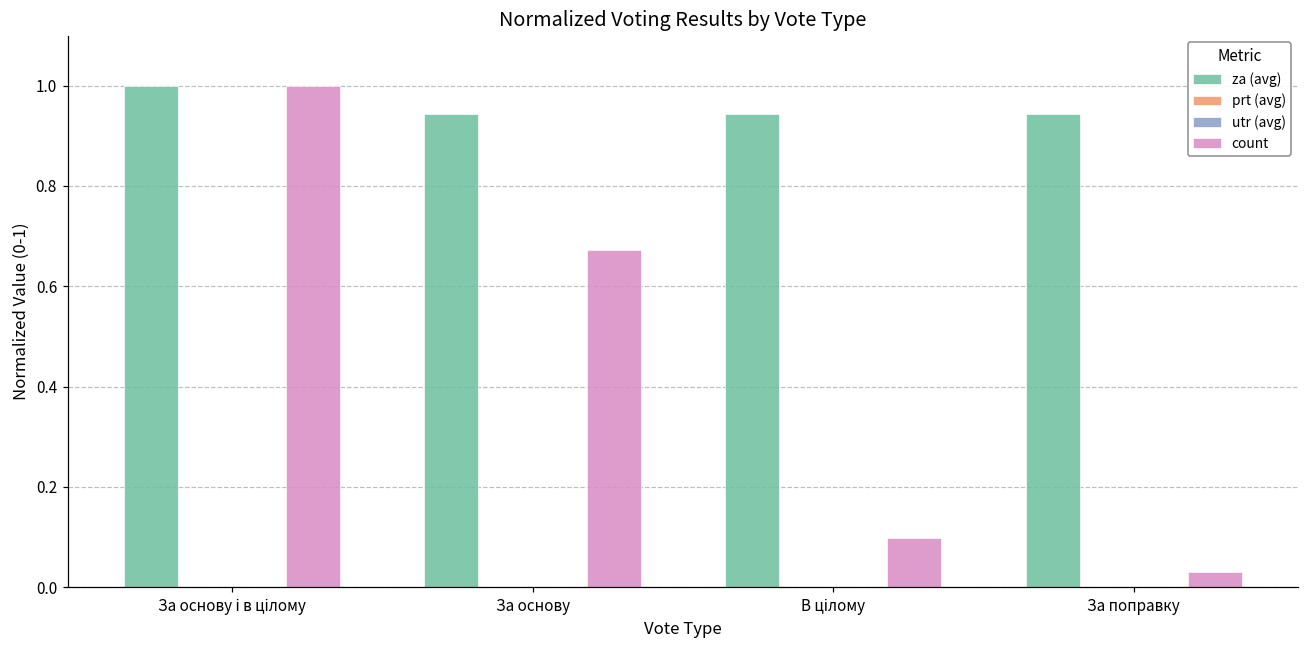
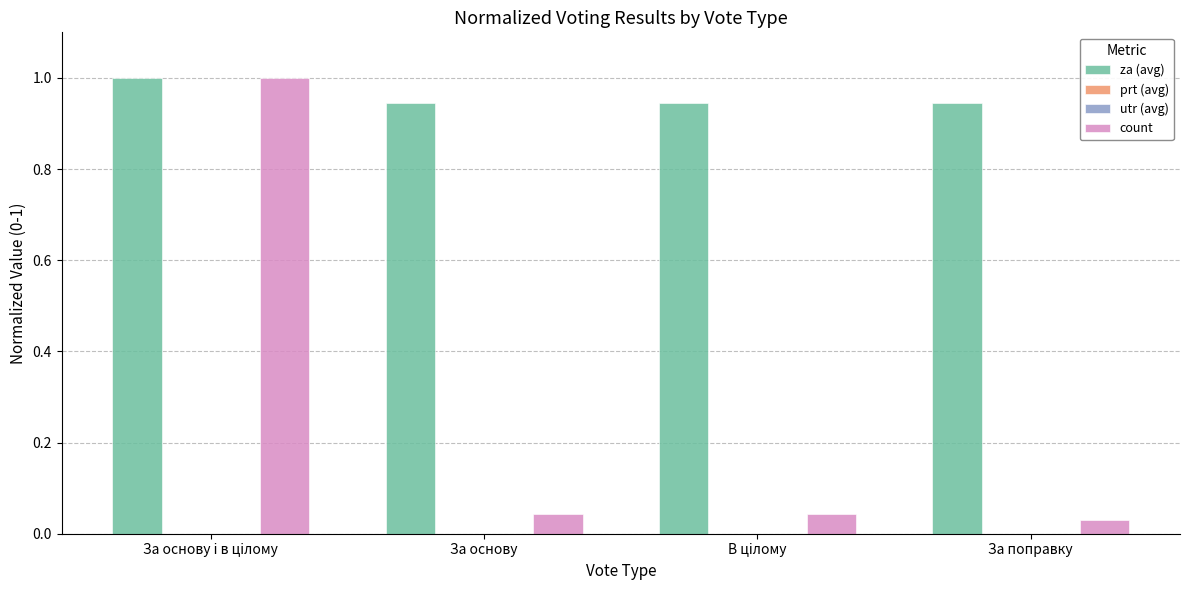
  {
    "za (avg)": {
      "За основу і в цілому": 1.00,
      "За основу": 0.94,
      "В цілому": 0.94,
      "За поправку": 0.94
    },
    "prt (avg)": {
      "За основу і в цілому": 0.00,
      "За основу": 0.00,
      "В цілому": 0.00,
      "За поправку": 0.00
    },
    "utr (avg)": {
      "За основу і в цілому": 0.00,
      "За основу": 0.00,
      "В цілому": 0.00,
      "За поправку": 0.00
    },
    "count": {
      "За основу і в цілому": 1.00,
-     "За основу": 0.67,
-     "В цілому": 0.10,
+     "За основу": 0.04,
+     "В цілому": 0.04,
      "За поправку": 0.03
    }
  }
